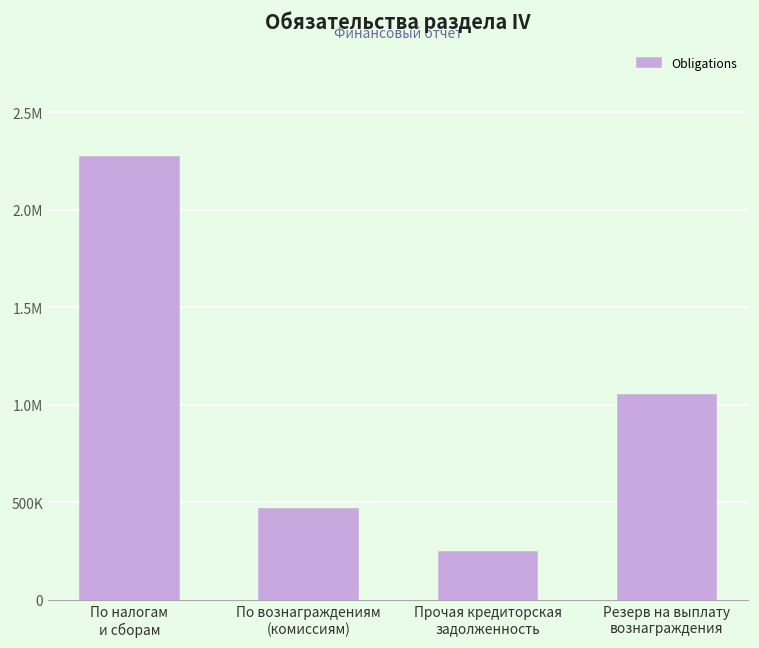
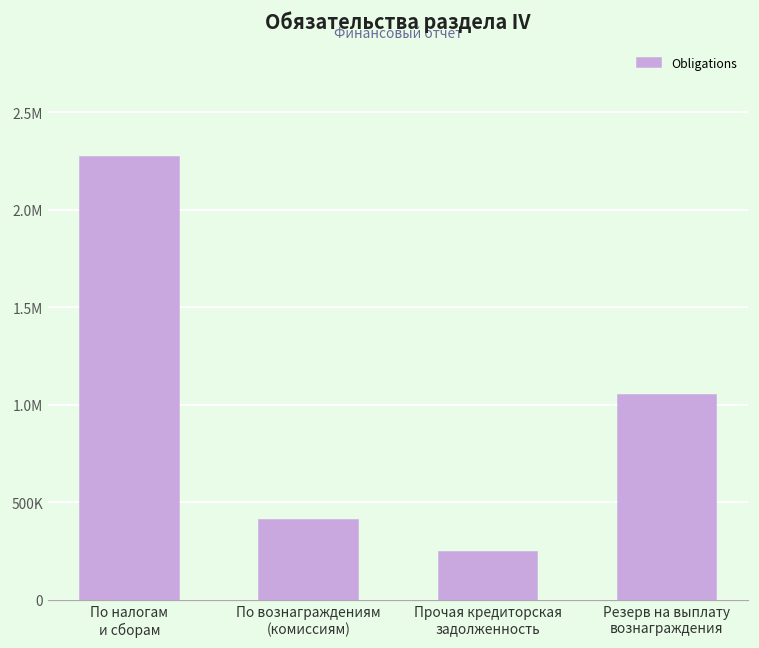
  {
    "По налогам и сборам": 2270000,
-   "По вознаграждениям (комиссиям)": 470000,
+   "По вознаграждениям (комиссиям)": 410000,
    "Прочая кредиторская задолженность": 240000,
    "Резерв на выплату вознаграждения": 1050000
  }
